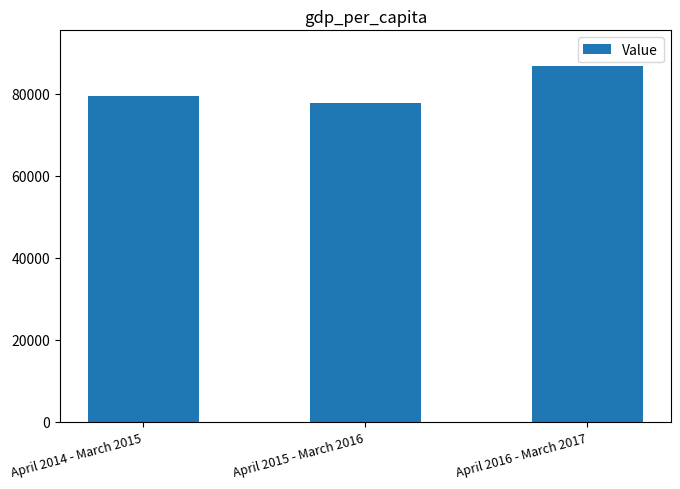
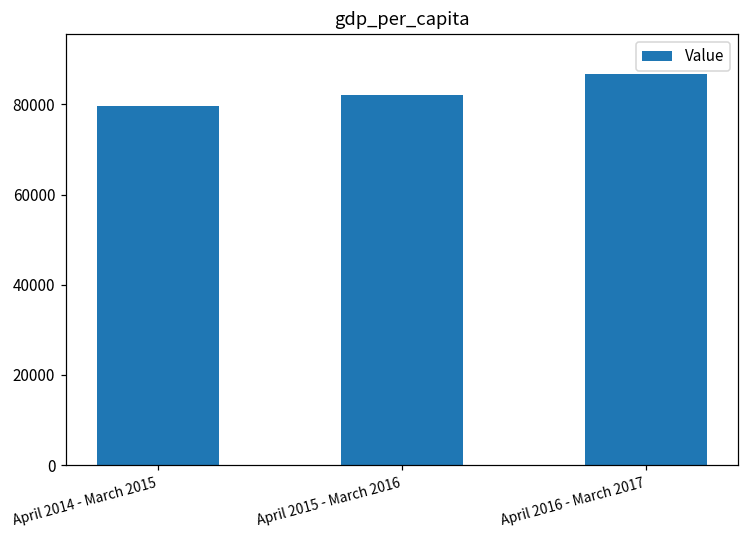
  {
    "April 2014 - March 2015": 80000,
-   "April 2015 - March 2016": 78000,
+   "April 2015 - March 2016": 82000,
    "April 2016 - March 2017": 87000
  }
